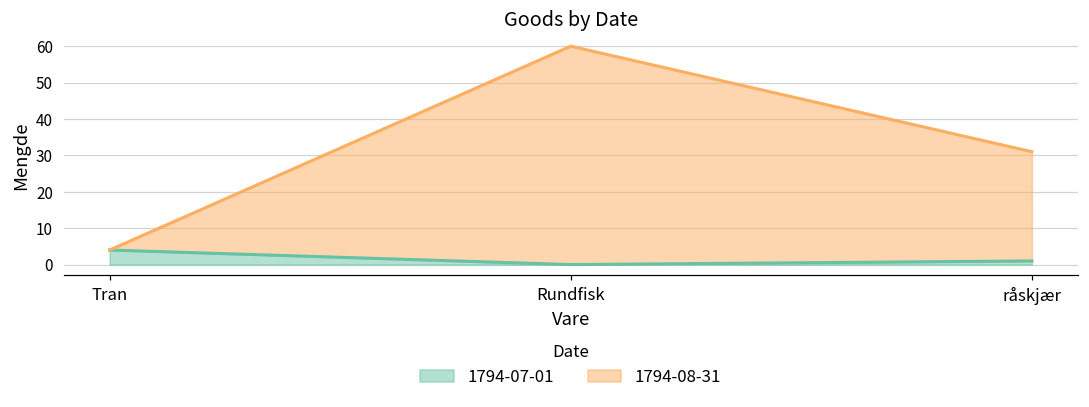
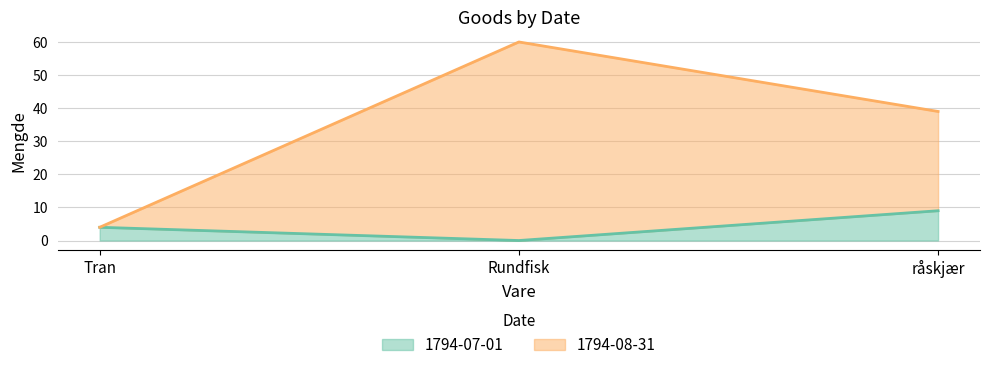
  {
    "1794-07-01": {
      "Rundfisk": 0,
-     "råskjær": 1
+     "råskjær": 9
    },
    "1794-08-31": {
      "Rundfisk": 60,
      "råskjær": 30
    }
  }
